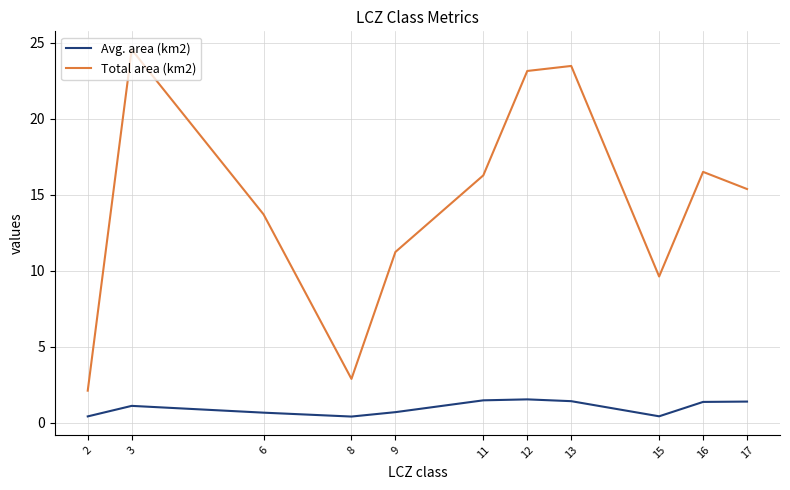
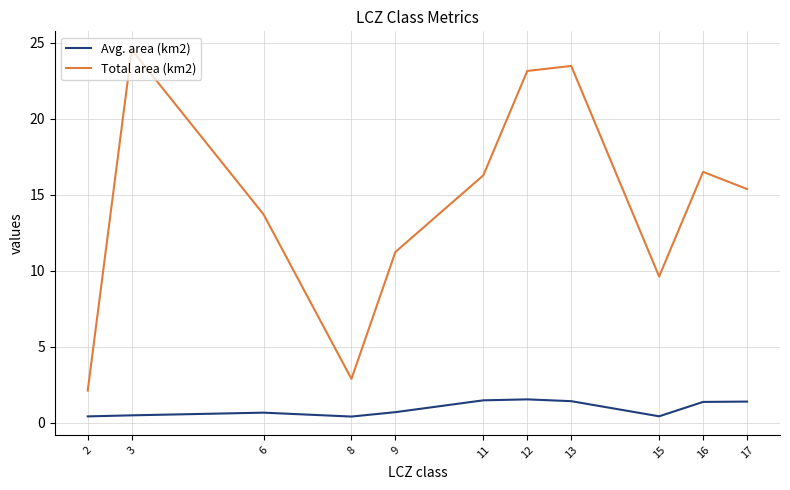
  {
    "Avg. area (km2)": {
      "2": 0.4,
-     "3": 1.1,
+     "3": 0.5,
      "6": 0.7,
      "8": 0.4,
      "9": 0.7,
      "11": 1.5,
      "12": 1.5,
      "13": 1.4,
      "15": 0.4,
      "16": 1.4,
      "17": 1.4
    },
    "Total area (km2)": {
      "2": 2.1,
      "6": 13.7,
      "8": 2.9,
      "9": 11.2,
      "11": 16.3,
      "12": 23.2,
      "13": 23.5,
      "15": 9.6,
      "16": 16.5,
      "17": 15.4
    }
  }
